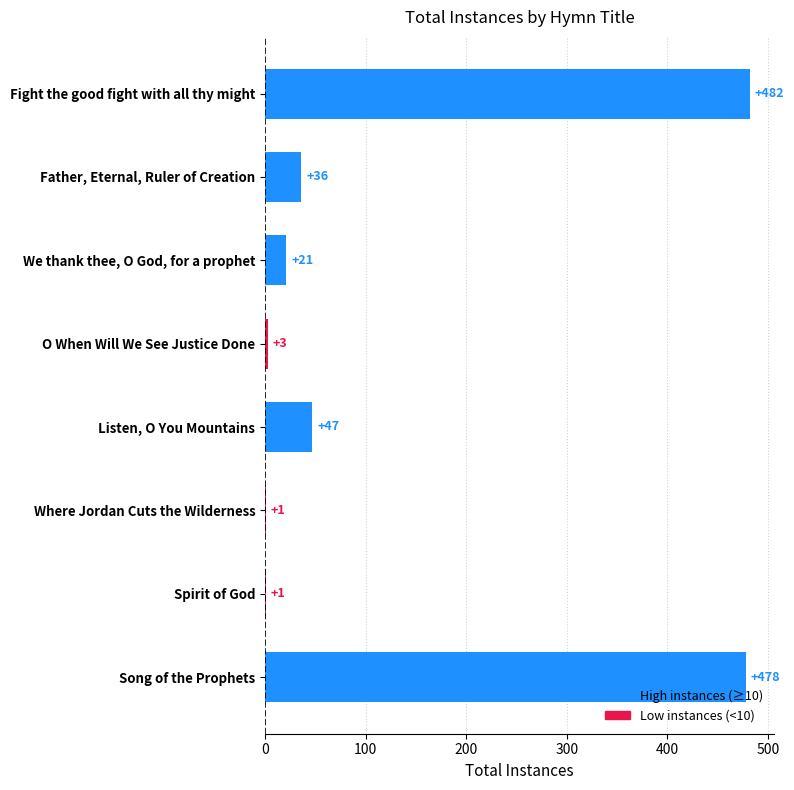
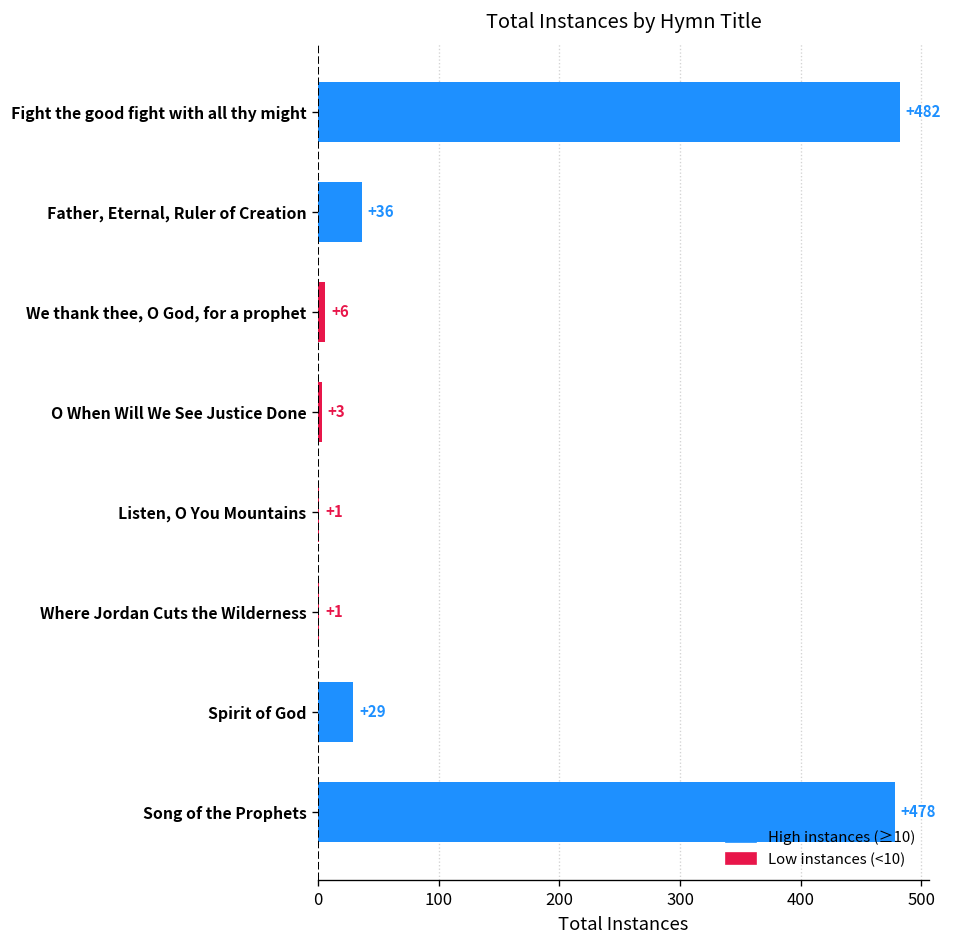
  {
    "Fight the good fight with all thy might": "+482",
    "Father, Eternal, Ruler of Creation": "+36",
-   "We thank thee, O God, for a prophet": "+21",
+   "We thank thee, O God, for a prophet": "+6",
    "O When Will We See Justice Done": "+3",
-   "Listen, O You Mountains": "+47",
+   "Listen, O You Mountains": "+1",
    "Where Jordan Cuts the Wilderness": "+1",
-   "Spirit of God": "+1",
+   "Spirit of God": "+29",
    "Song of the Prophets": "+478"
  }
